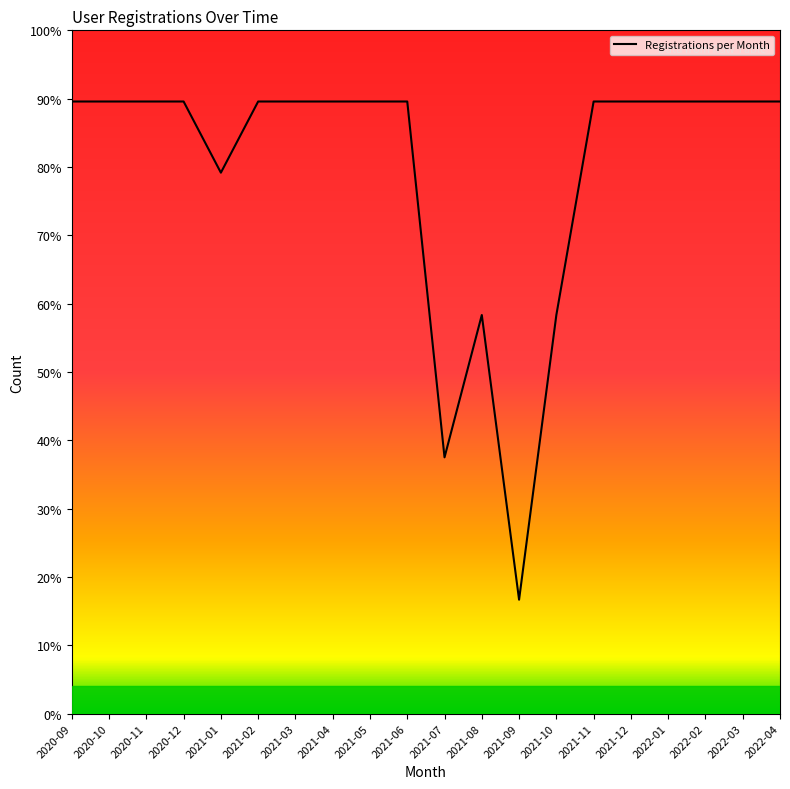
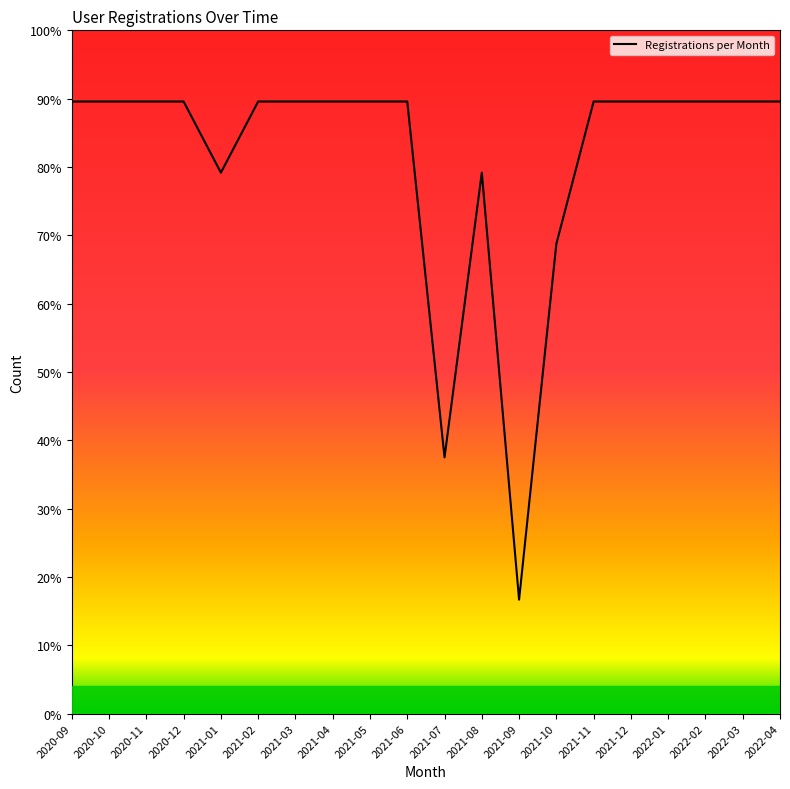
  {
    "2020-09": "90%",
    "2020-10": "90%",
    "2020-11": "90%",
    "2020-12": "90%",
    "2021-01": "79%",
    "2021-02": "90%",
    "2021-03": "90%",
    "2021-04": "90%",
    "2021-05": "90%",
    "2021-06": "90%",
    "2021-07": "38%",
-   "2021-08": "58%",
+   "2021-08": "79%",
    "2021-09": "17%",
-   "2021-10": "58%",
+   "2021-10": "69%",
    "2021-11": "90%",
    "2021-12": "90%",
    "2022-01": "90%",
    "2022-02": "90%",
    "2022-03": "90%",
    "2022-04": "90%"
  }
